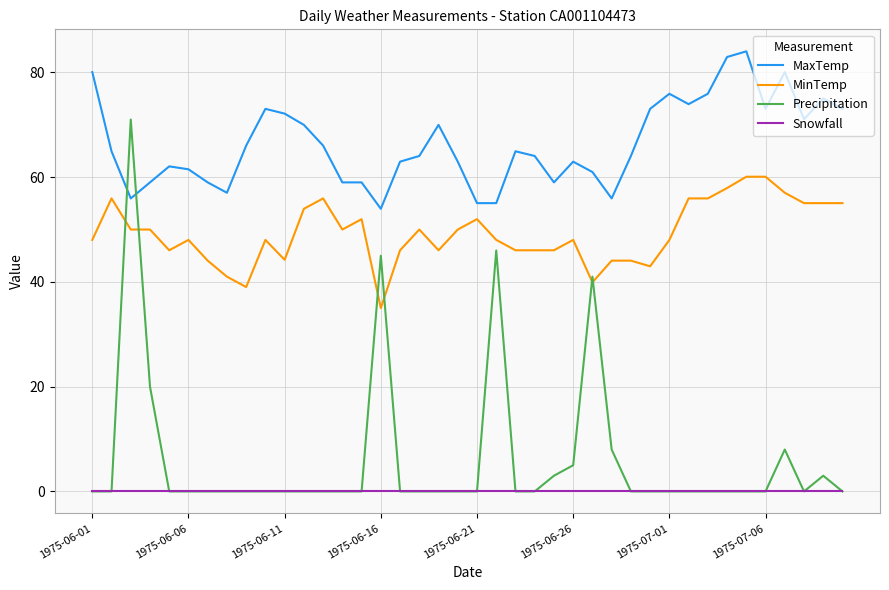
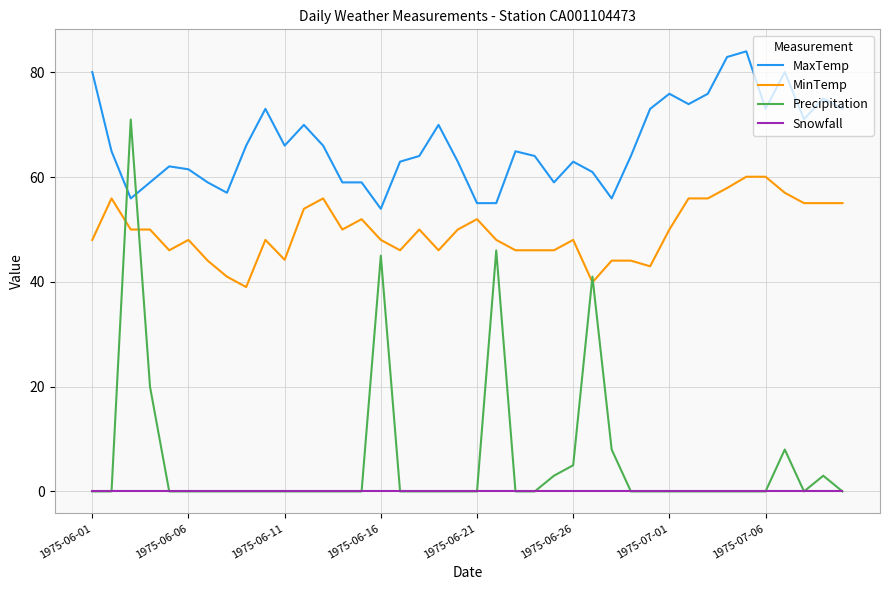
  {
    "MaxTemp": {
      "1975-06-01": 80,
      "1975-06-06": 62,
-     "1975-06-11": 72,
+     "1975-06-11": 66,
      "1975-06-16": 54,
      "1975-06-21": 55,
      "1975-06-26": 63,
      "1975-07-01": 76
    },
    "MinTemp": {
      "1975-06-01": 48,
      "1975-06-06": 48,
      "1975-06-11": 44,
-     "1975-06-16": 35,
+     "1975-06-16": 48,
      "1975-06-21": 52,
      "1975-06-26": 48,
-     "1975-07-01": 48,
+     "1975-07-01": 50,
      "1975-07-06": 60
    },
    "Precipitation": {
      "1975-06-16": 45,
      "1975-06-26": 5
    },
    "Snowfall": {
      "1975-06-16": 0,
      "1975-06-26": 0
    }
  }
